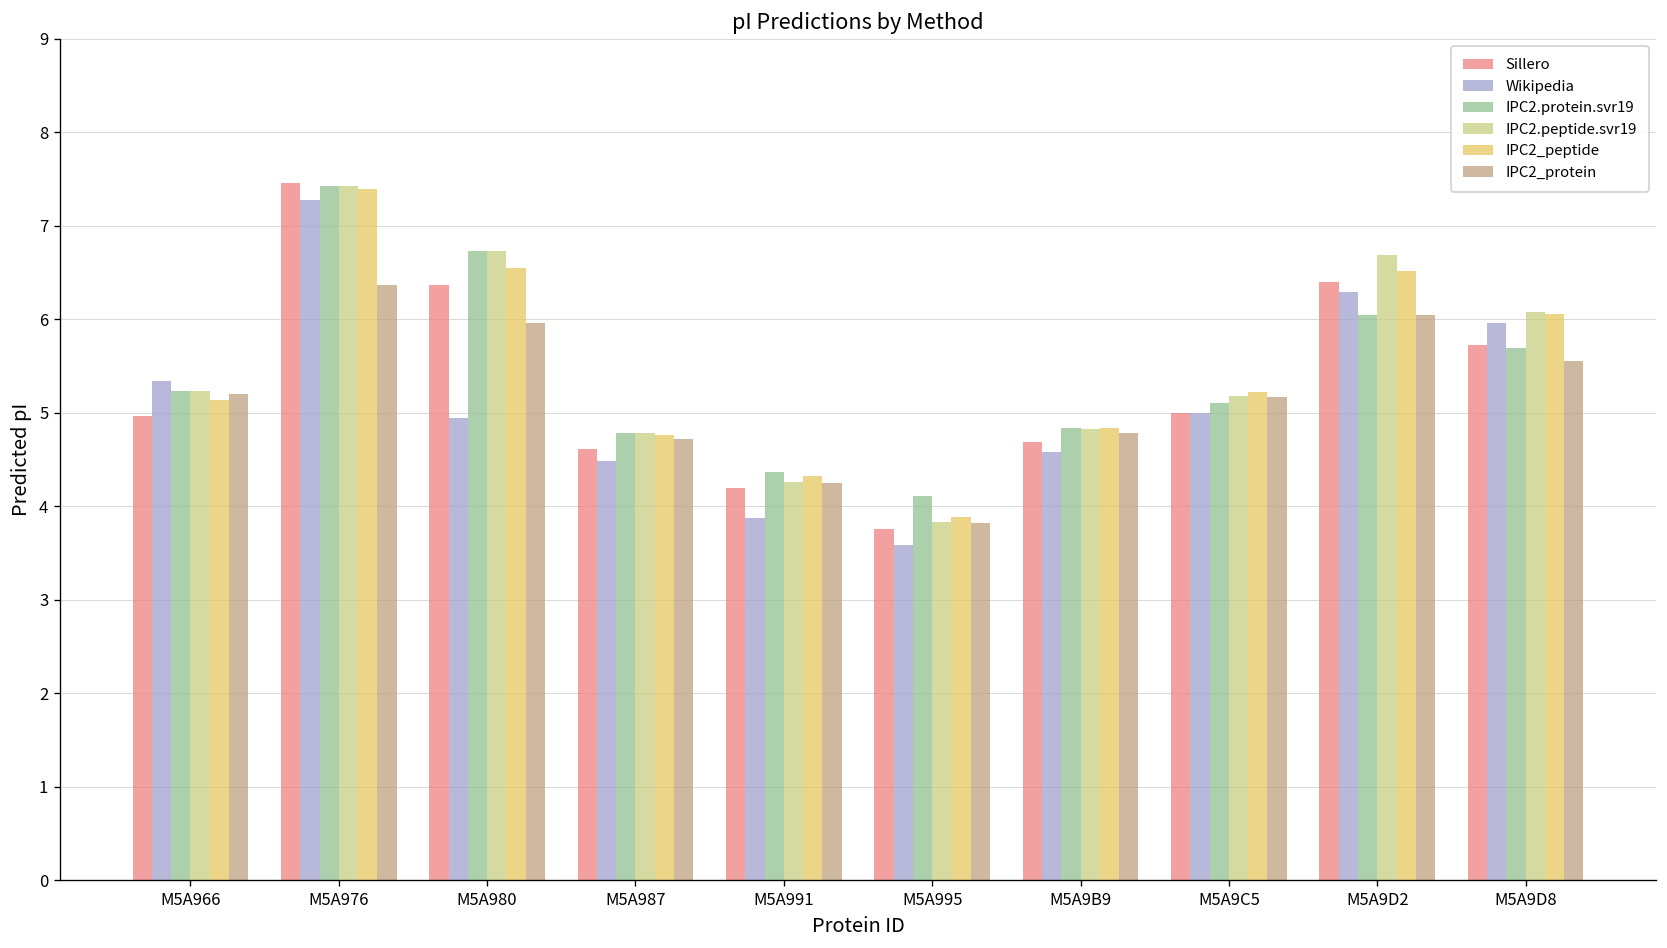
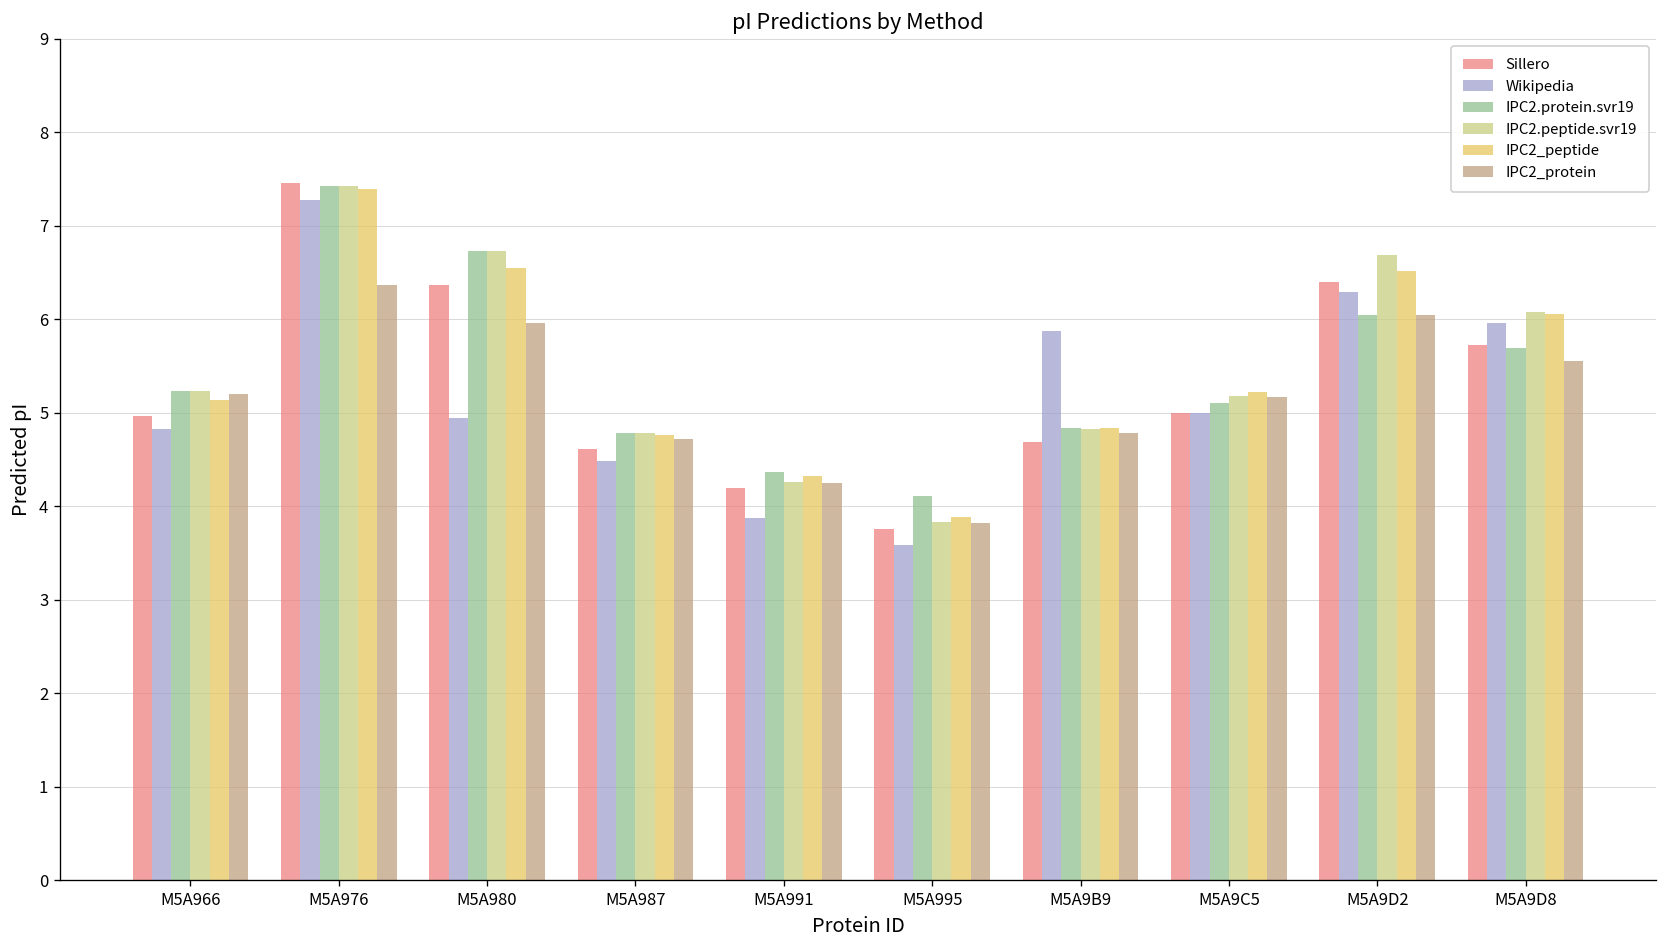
  {
    "Wikipedia": {
-     "M5A966": 5.3,
+     "M5A966": 4.8,
      "M5A976": 7.3,
      "M5A980": 5.0,
      "M5A987": 4.5,
      "M5A991": 3.9,
      "M5A995": 3.6,
-     "M5A9B9": 4.6,
+     "M5A9B9": 5.9,
      "M5A9C5": 5.0,
      "M5A9D2": 6.3,
      "M5A9D8": 6.0
    }
  }
